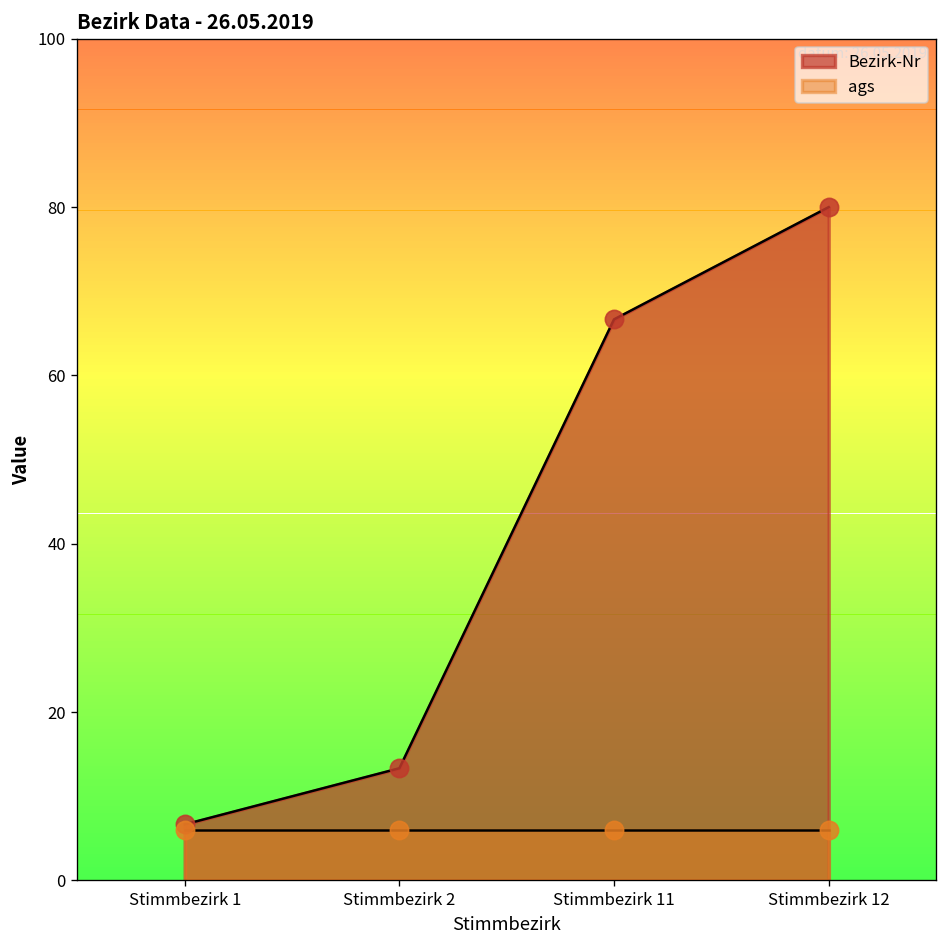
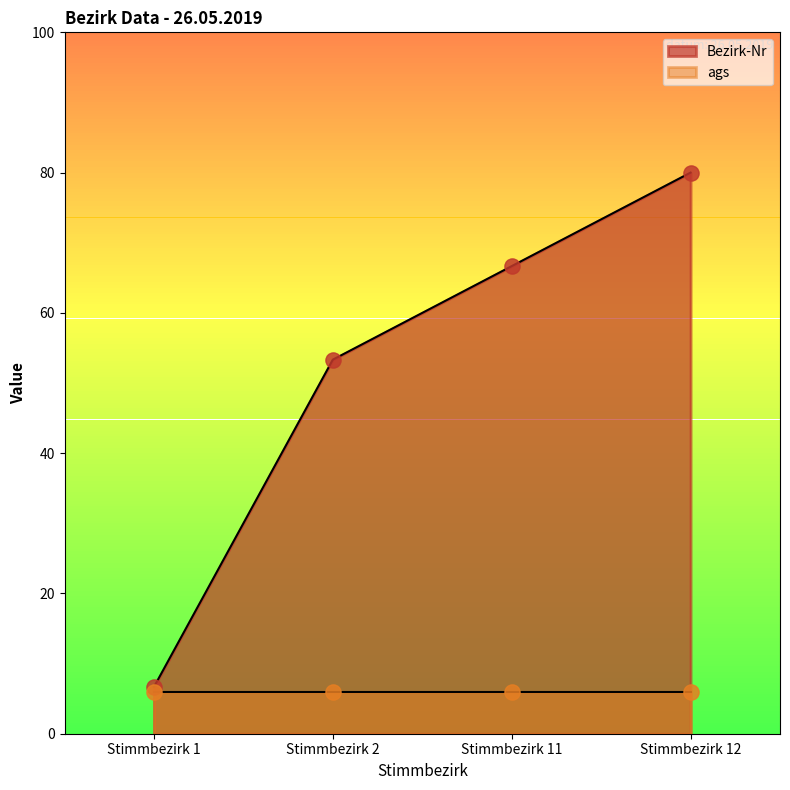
  {
    "Bezirk-Nr": {
      "Stimmbezirk 1": 7,
-     "Stimmbezirk 2": 13,
+     "Stimmbezirk 2": 53,
      "Stimmbezirk 11": 67,
      "Stimmbezirk 12": 80
    },
    "ags": {
      "Stimmbezirk 1": 6,
      "Stimmbezirk 2": 6,
      "Stimmbezirk 11": 6,
      "Stimmbezirk 12": 6
    }
  }
